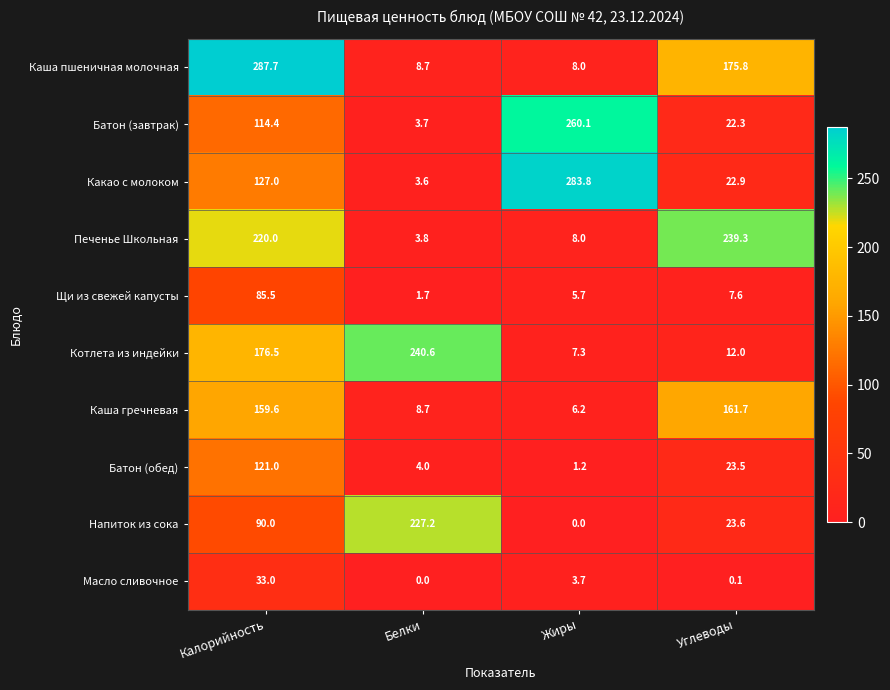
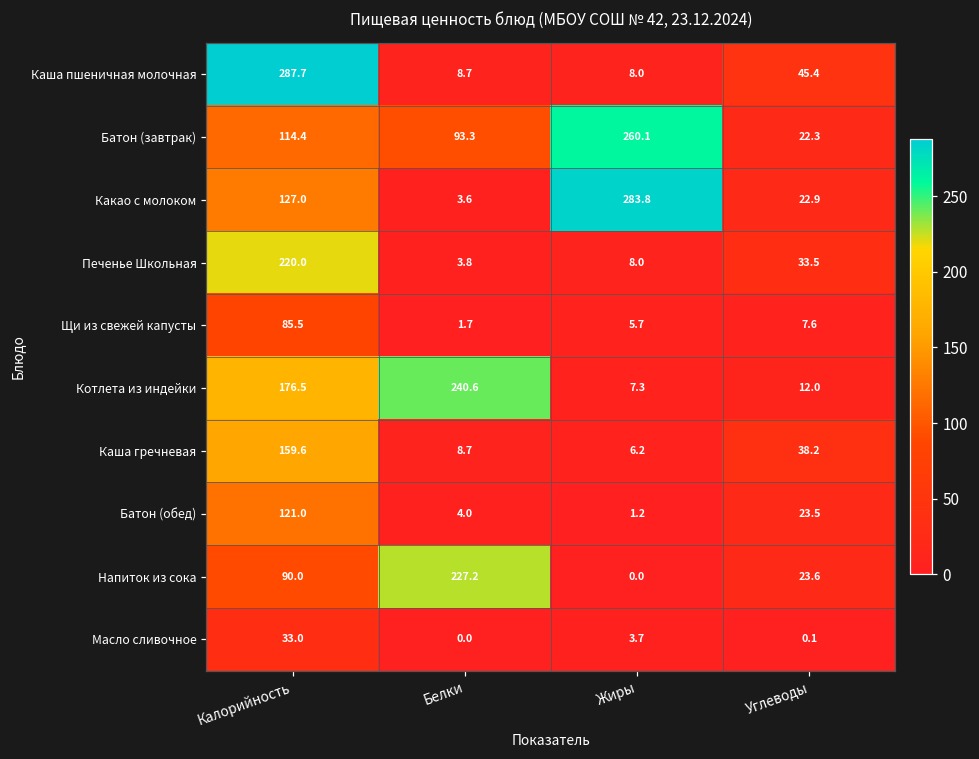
  {
    "Каша пшеничная молочная": {
      "Калорийность": 287.7,
      "Белки": 8.7,
      "Жиры": 8.0,
-     "Углеводы": 175.8
+     "Углеводы": 45.4
    },
    "Батон (завтрак)": {
      "Калорийность": 114.4,
-     "Белки": 3.7,
+     "Белки": 93.3,
      "Жиры": 260.1,
      "Углеводы": 22.3
    },
    "Какао с молоком": {
      "Калорийность": 127.0,
      "Белки": 3.6,
      "Жиры": 283.8,
      "Углеводы": 22.9
    },
    "Печенье Школьная": {
      "Калорийность": 220.0,
      "Белки": 3.8,
      "Жиры": 8.0,
-     "Углеводы": 239.3
+     "Углеводы": 33.5
    },
    "Щи из свежей капусты": {
      "Калорийность": 85.5,
      "Белки": 1.7,
      "Жиры": 5.7,
      "Углеводы": 7.6
    },
    "Котлета из индейки": {
      "Калорийность": 176.5,
      "Белки": 240.6,
      "Жиры": 7.3,
      "Углеводы": 12.0
    },
    "Каша гречневая": {
      "Калорийность": 159.6,
      "Белки": 8.7,
      "Жиры": 6.2,
-     "Углеводы": 161.7
+     "Углеводы": 38.2
    },
    "Батон (обед)": {
      "Калорийность": 121.0,
      "Белки": 4.0,
      "Жиры": 1.2,
      "Углеводы": 23.5
    },
    "Напиток из сока": {
      "Калорийность": 90.0,
      "Белки": 227.2,
      "Жиры": 0.0,
      "Углеводы": 23.6
    },
    "Масло сливочное": {
      "Калорийность": 33.0,
      "Белки": 0.0,
      "Жиры": 3.7,
      "Углеводы": 0.1
    }
  }
